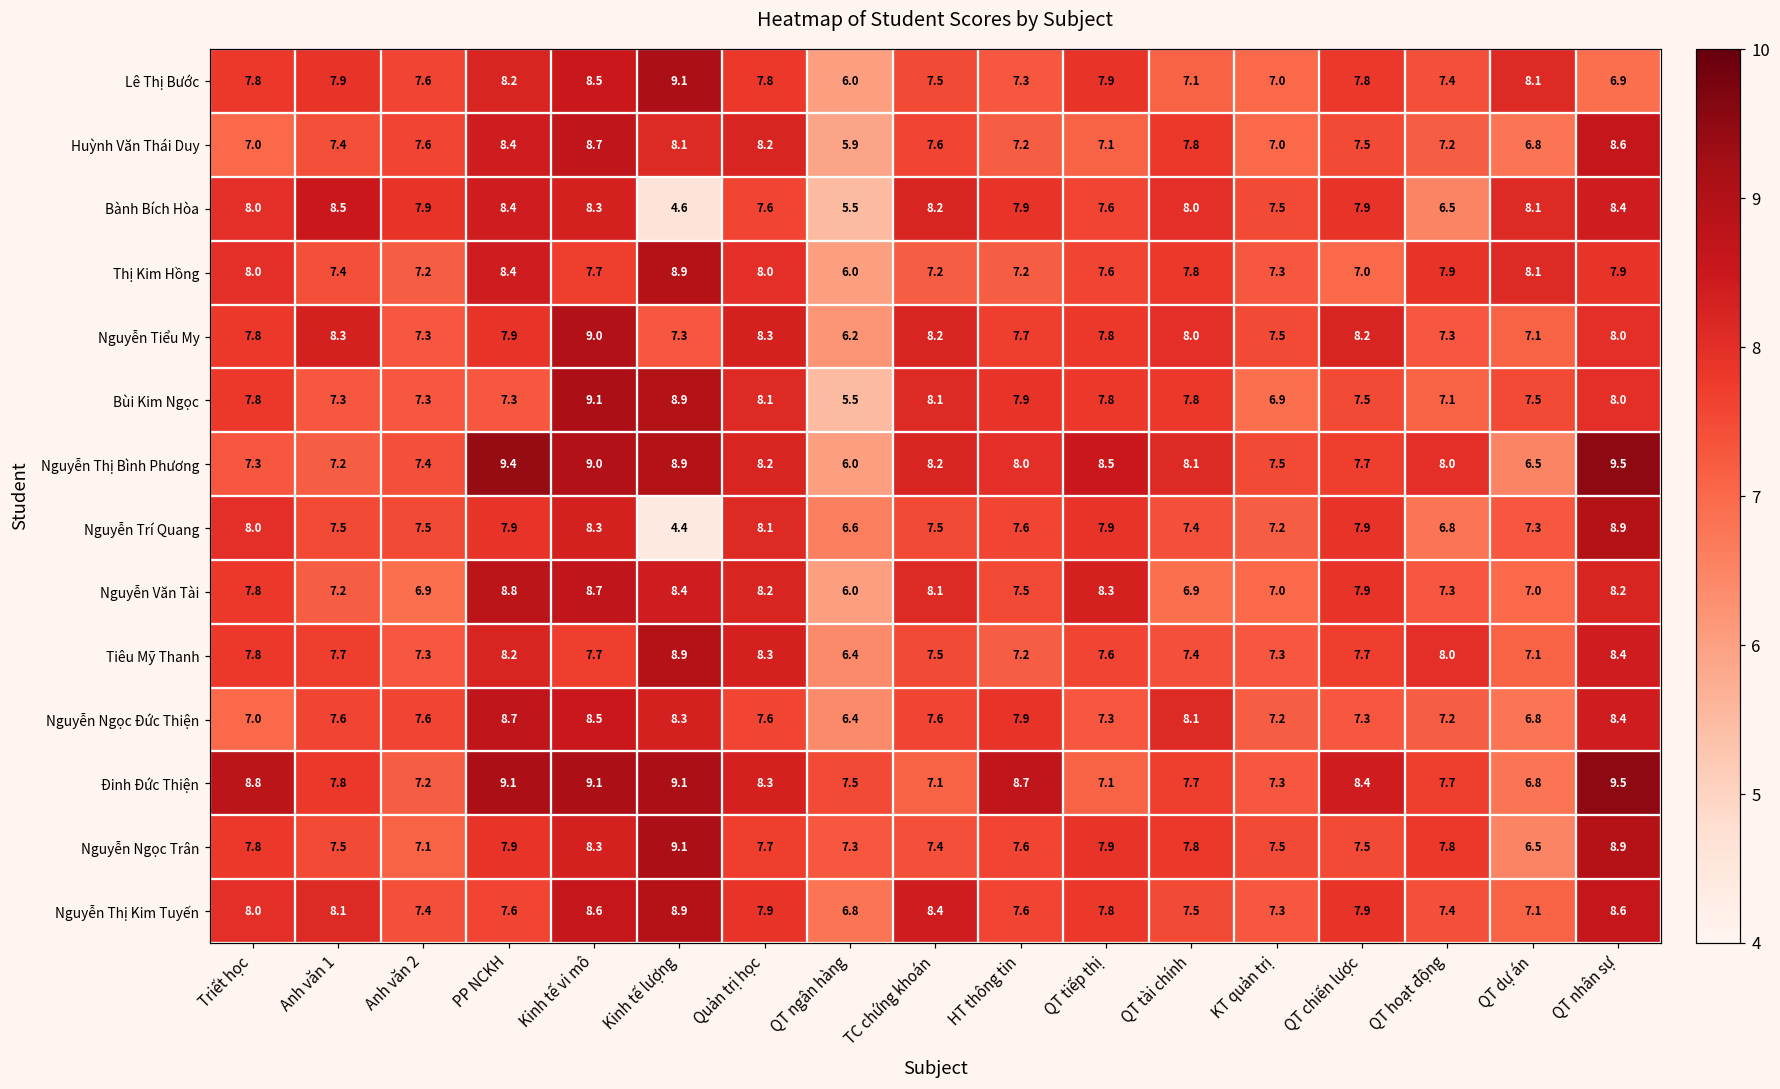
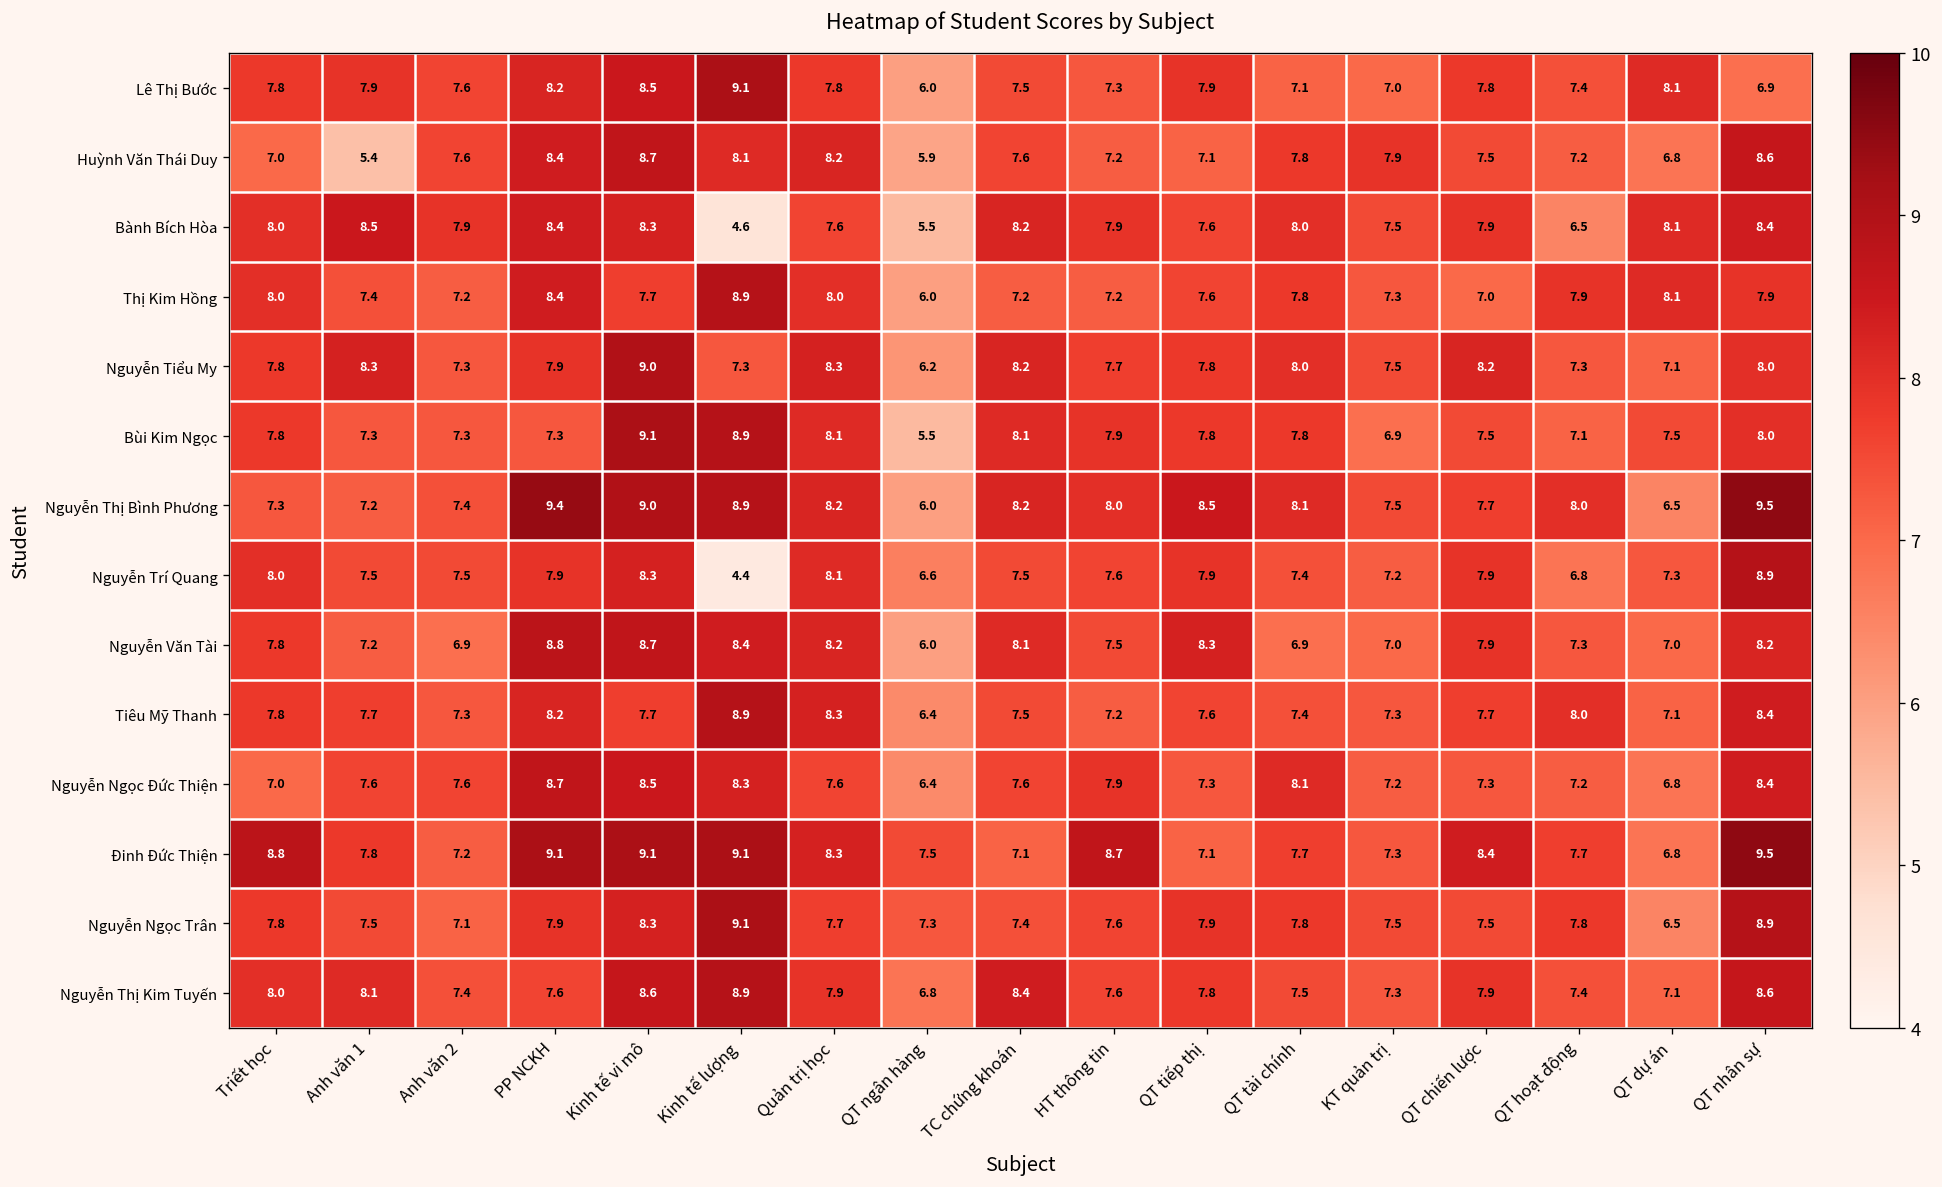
  {
    "Huỳnh Văn Thái Duy": {
      "Triết học": 7.0,
-     "Anh văn 1": 7.4,
+     "Anh văn 1": 5.4,
      "Anh văn 2": 7.6,
      "PP NCKH": 8.4,
      "Kinh tế vi mô": 8.7,
      "Kinh tế lượng": 8.1,
      "Quản trị học": 8.2,
      "QT ngân hàng": 5.9,
      "TC chứng khoán": 7.6,
      "HT thông tin": 7.2,
      "QT tiếp thị": 7.1,
      "QT tài chính": 7.8,
-     "KT quản trị": 7.0,
+     "KT quản trị": 7.9,
      "QT chiến lược": 7.5,
      "QT hoạt động": 7.2,
      "QT dự án": 6.8,
      "QT nhân sự": 8.6
    }
  }
